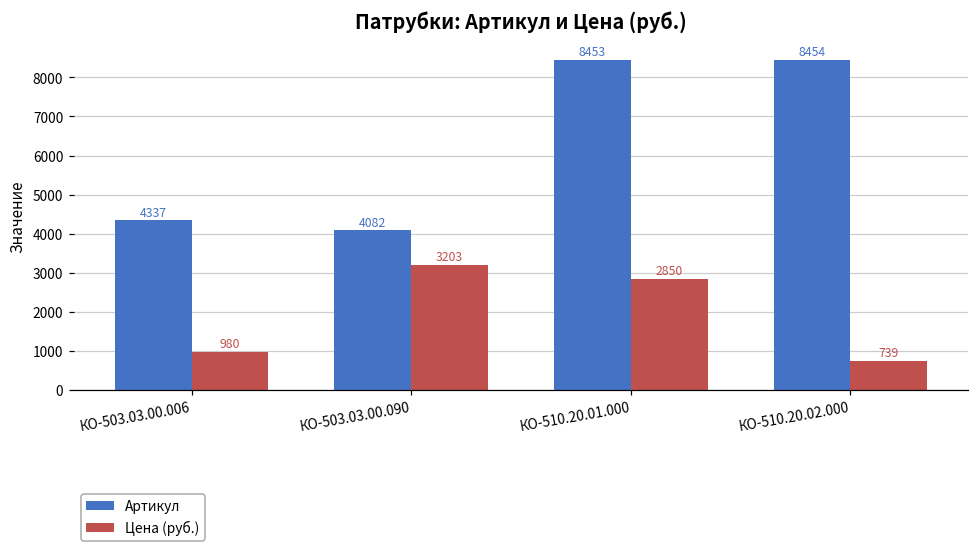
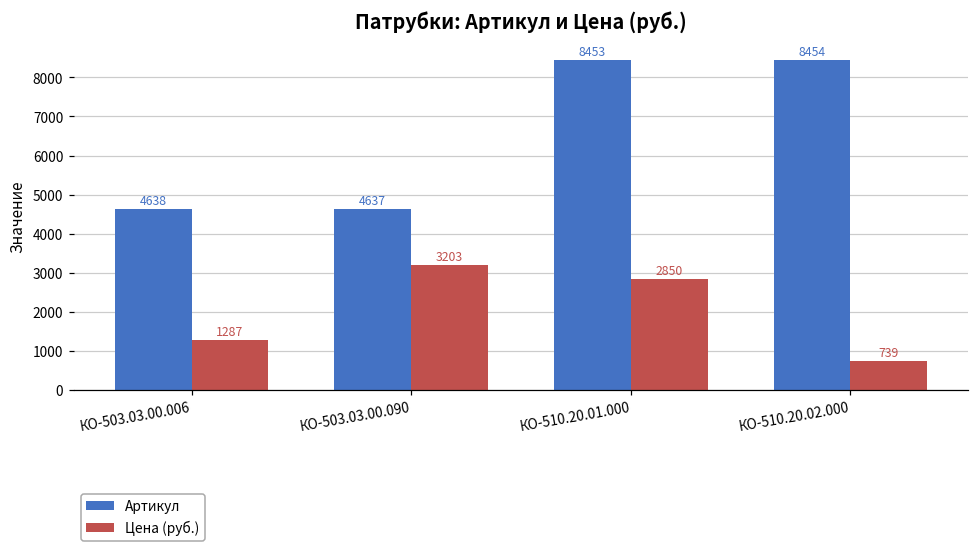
  {
    "Артикул": {
-     "КО-503.03.00.006": 4337,
-     "КО-503.03.00.090": 4082,
+     "КО-503.03.00.006": 4638,
+     "КО-503.03.00.090": 4637,
      "КО-510.20.01.000": 8453,
      "КО-510.20.02.000": 8454
    },
    "Цена (руб.)": {
-     "КО-503.03.00.006": 980,
+     "КО-503.03.00.006": 1287,
      "КО-503.03.00.090": 3203,
      "КО-510.20.01.000": 2850,
      "КО-510.20.02.000": 739
    }
  }
